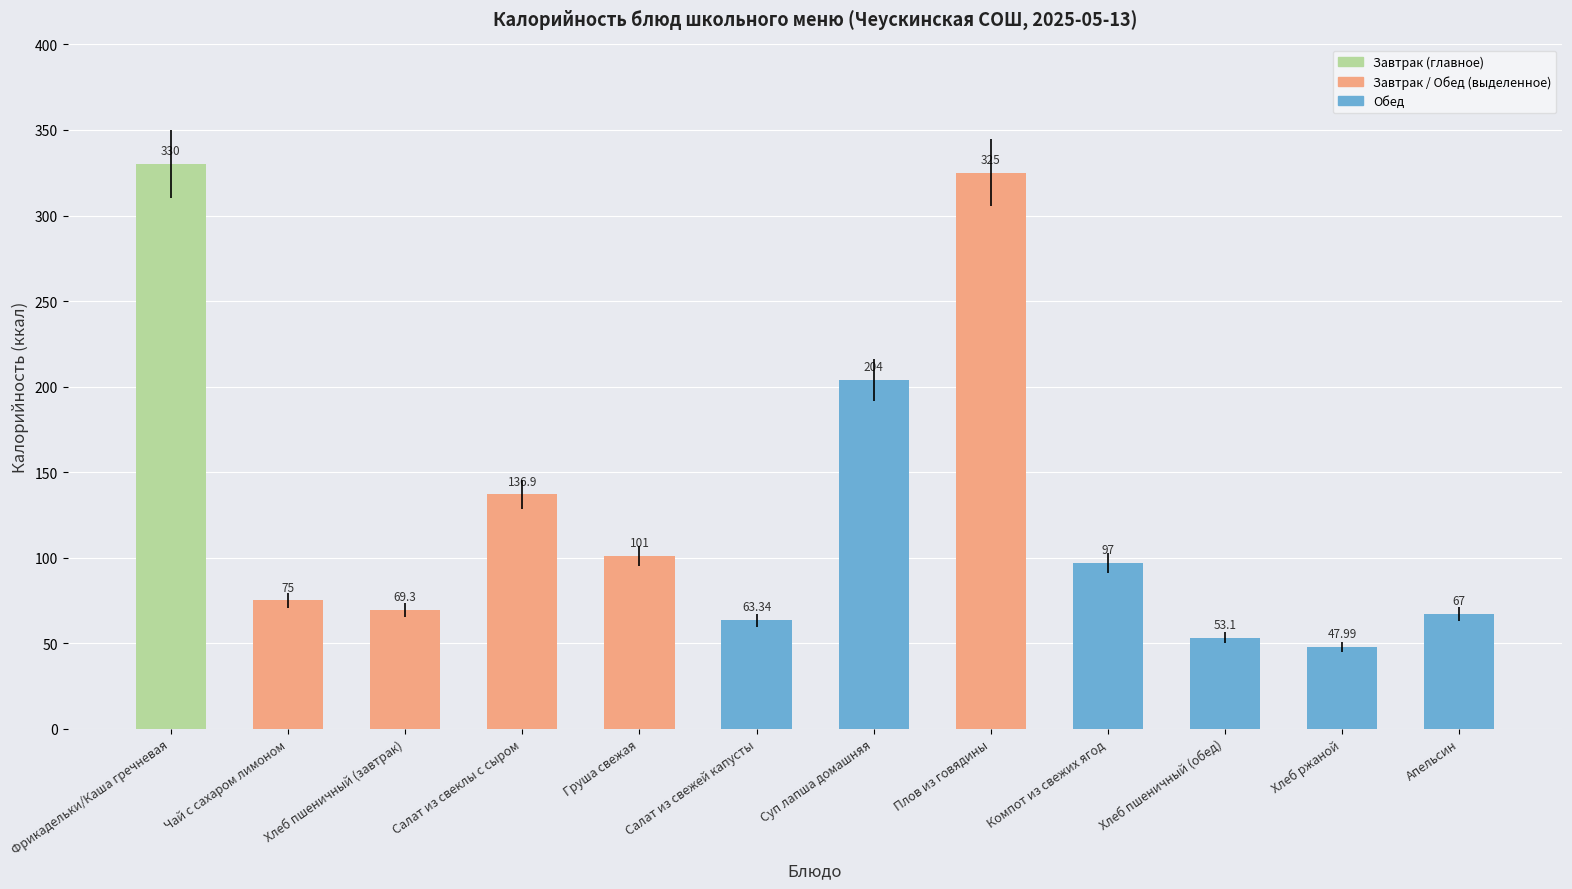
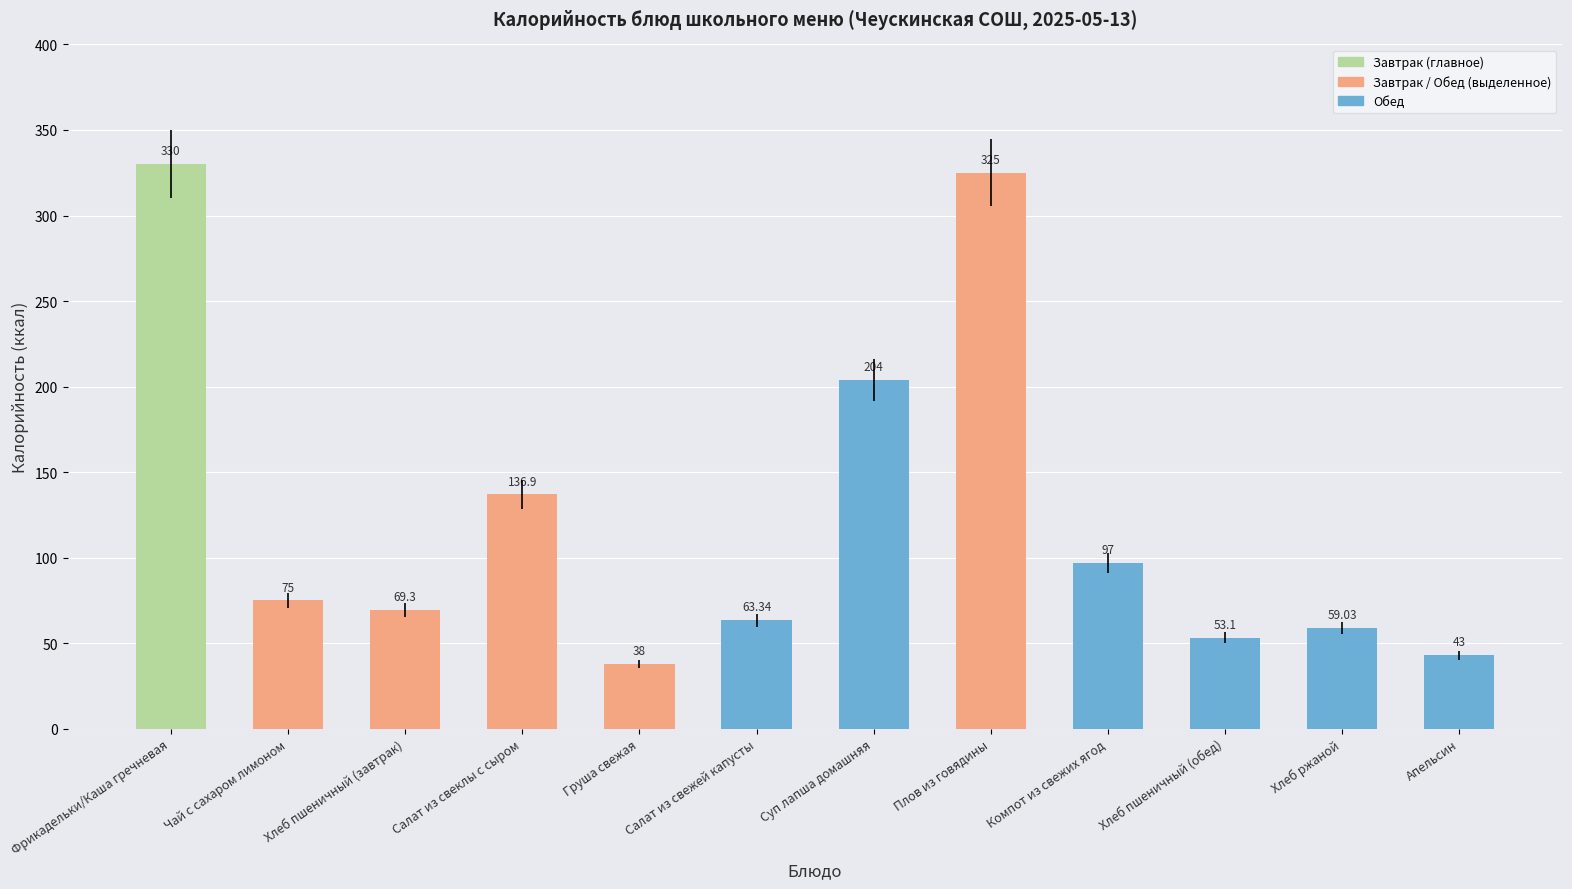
  {
    "Фрикадельки/Каша гречневая": 330,
    "Чай с сахаром лимоном": 75,
    "Хлеб пшеничный (завтрак)": 69.3,
    "Салат из свеклы с сыром": 136.9,
-   "Груша свежая": 101,
+   "Груша свежая": 38,
    "Салат из свежей капусты": 63.34,
    "Суп лапша домашняя": 204,
    "Плов из говядины": 325,
    "Компот из свежих ягод": 97,
    "Хлеб пшеничный (обед)": 53.1,
-   "Хлеб ржаной": 47.99,
-   "Апельсин": 67
+   "Хлеб ржаной": 59.03,
+   "Апельсин": 43
  }
